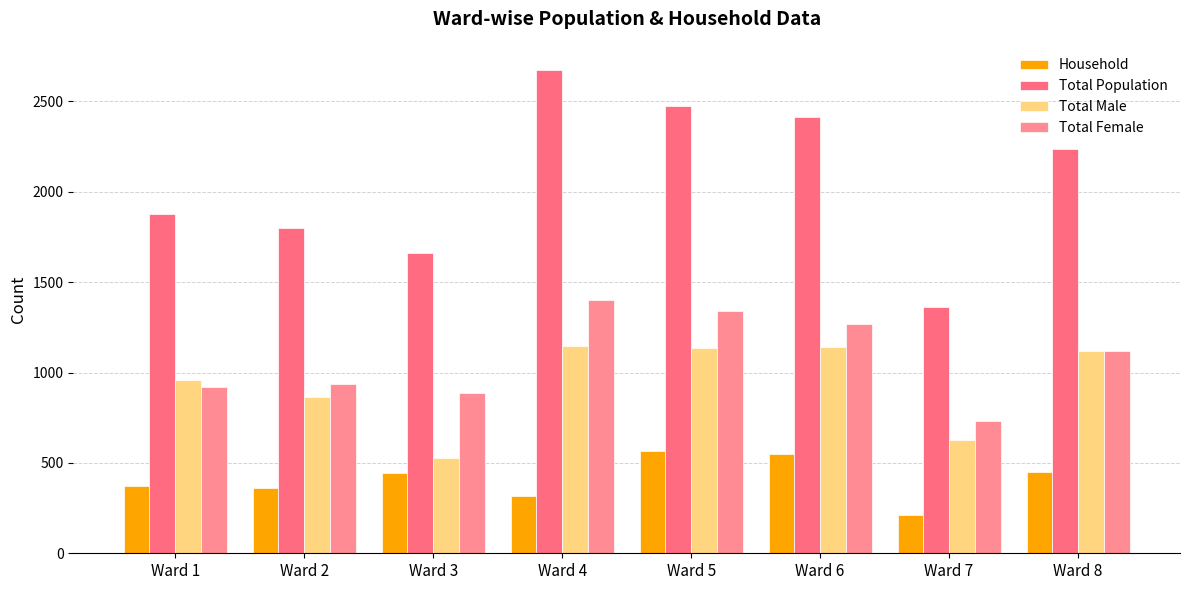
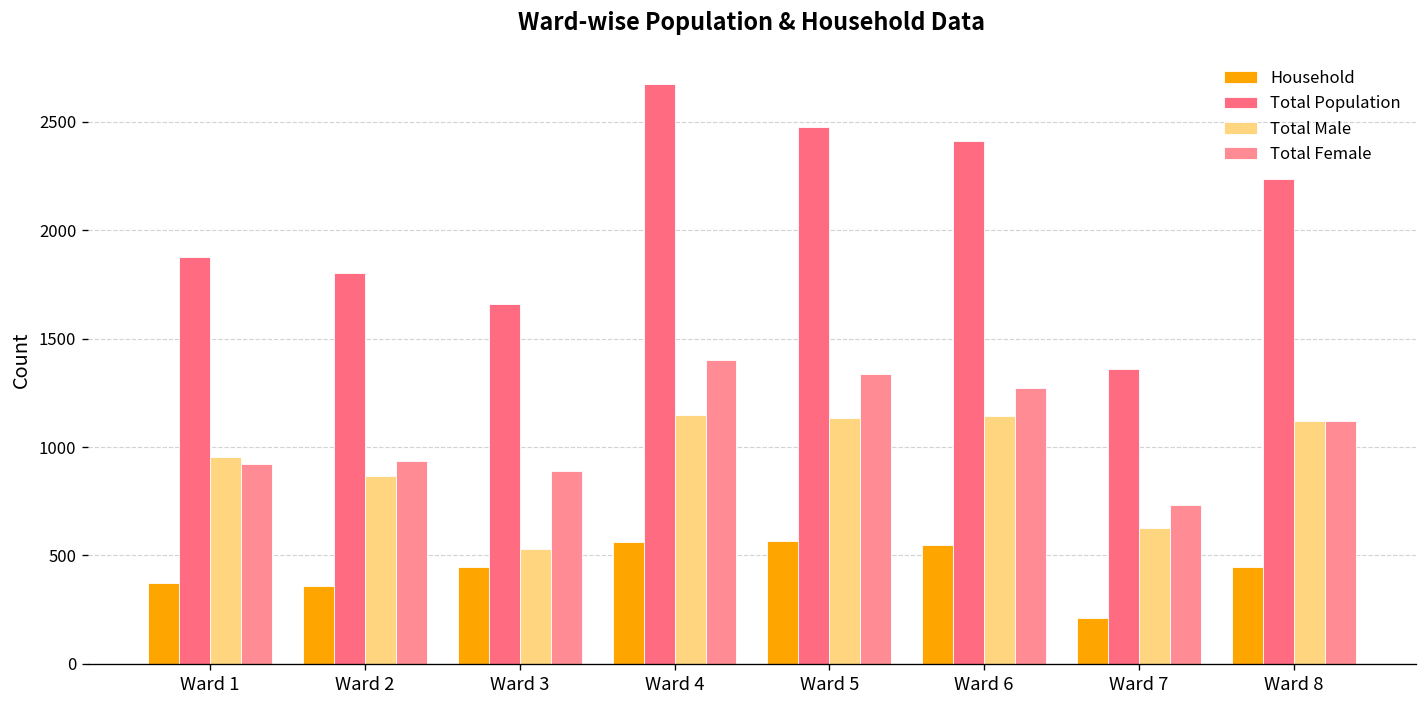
  {
    "Household": {
      "Ward 1": 370,
      "Ward 2": 360,
      "Ward 3": 450,
-     "Ward 4": 320,
+     "Ward 4": 560,
      "Ward 5": 570,
      "Ward 6": 550,
      "Ward 7": 210,
      "Ward 8": 450
    },
    "Total Male": {
      "Ward 1": 960,
      "Ward 2": 870,
      "Ward 3": 530,
      "Ward 4": 1150,
      "Ward 5": 1140,
      "Ward 6": 1140,
      "Ward 7": 630,
      "Ward 8": 1120
    }
  }
